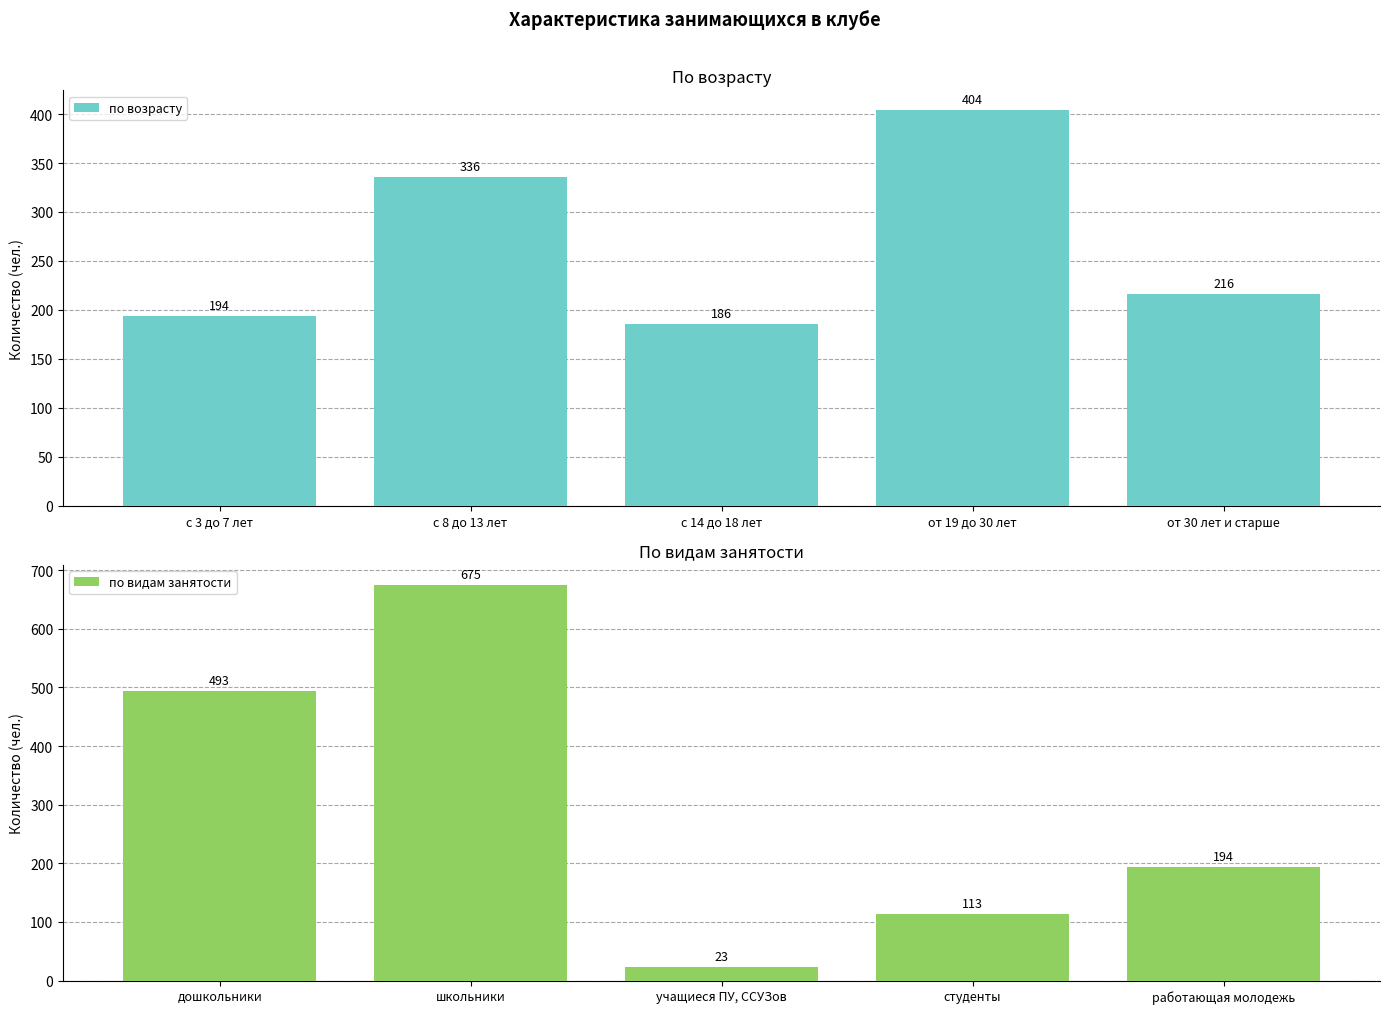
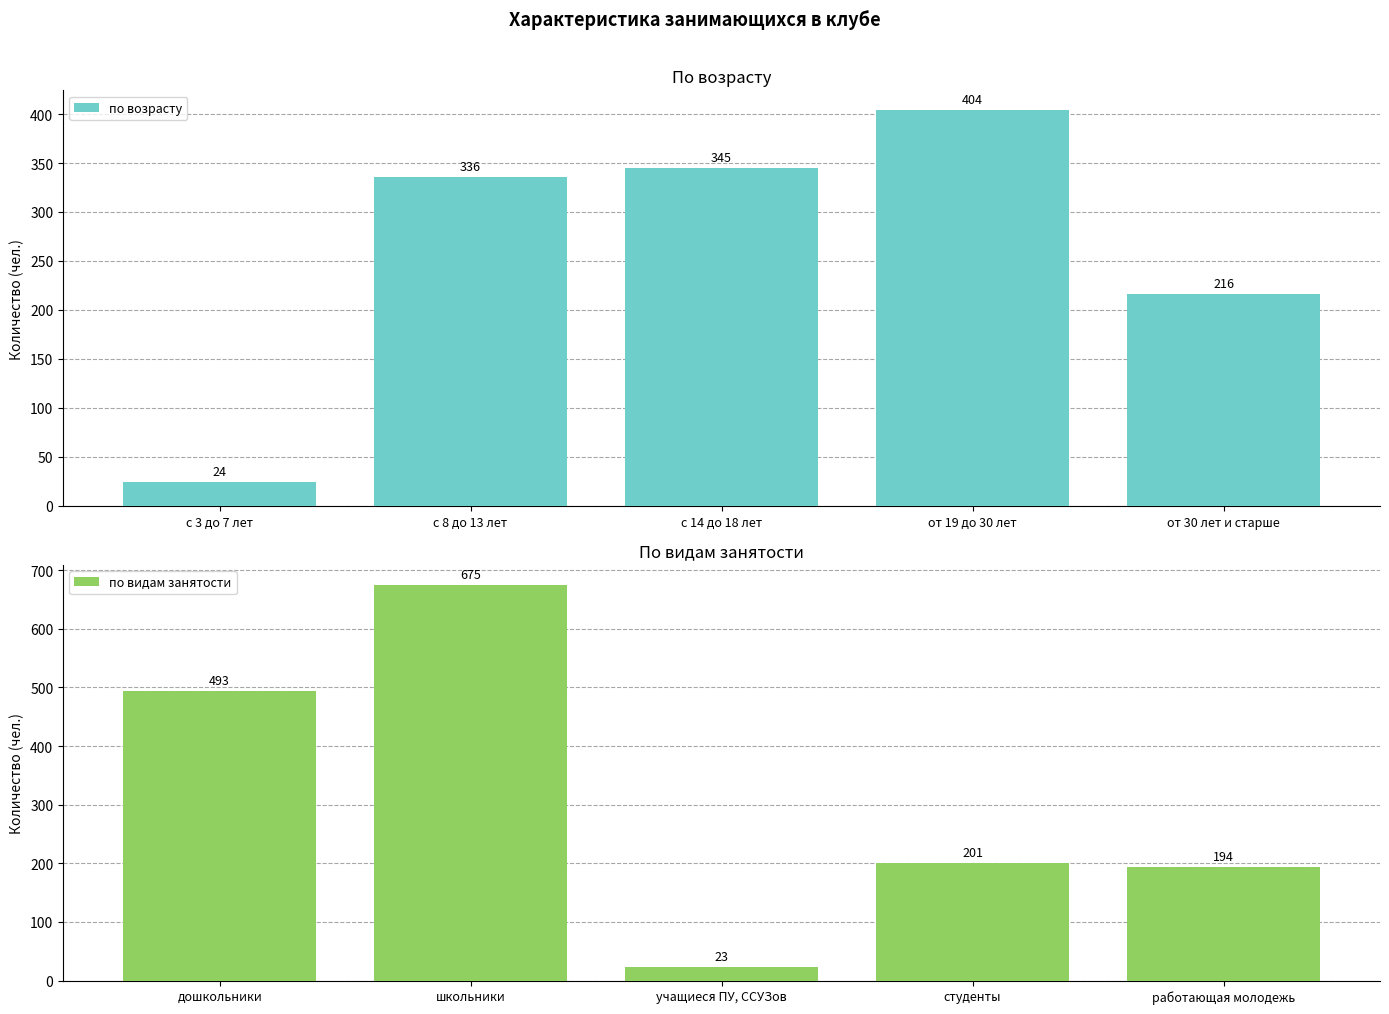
  {
    "По возрасту": {
-     "с 3 до 7 лет": 194,
+     "с 3 до 7 лет": 24,
      "с 8 до 13 лет": 336,
-     "с 14 до 18 лет": 186,
+     "с 14 до 18 лет": 345,
      "от 19 до 30 лет": 404,
      "от 30 лет и старше": 216
    },
    "По видам занятости": {
      "дошкольники": 493,
      "школьники": 675,
      "учащиеся ПУ, ССУЗов": 23,
-     "студенты": 113,
+     "студенты": 201,
      "работающая молодежь": 194
    }
  }
